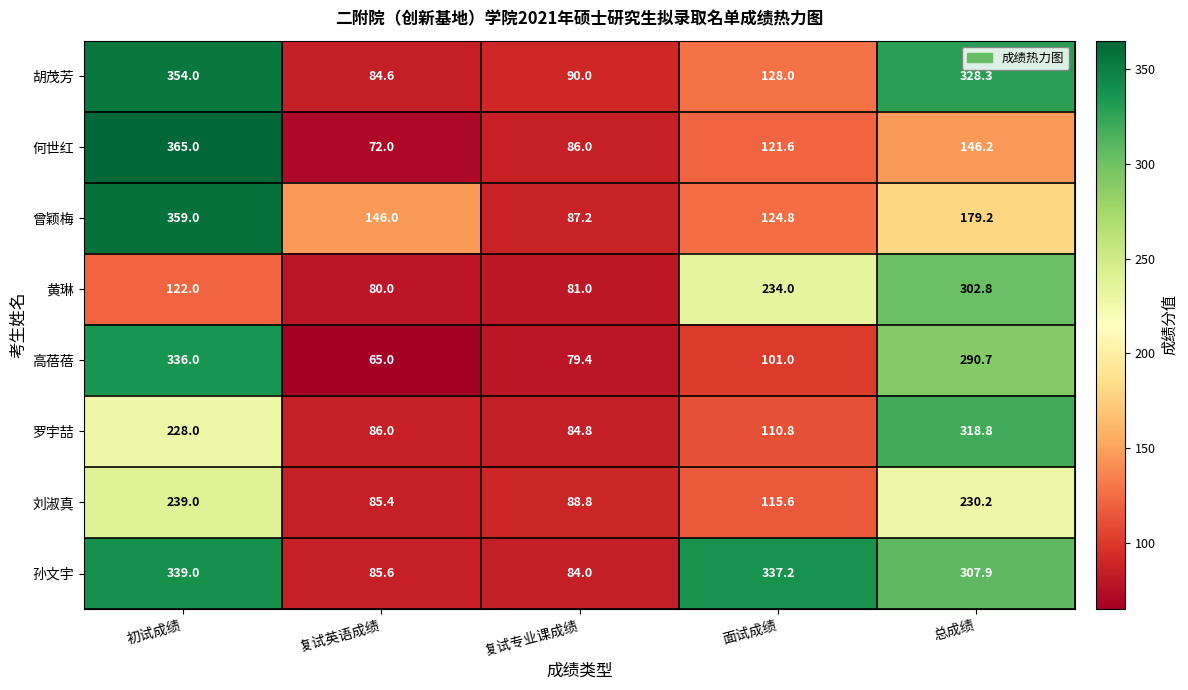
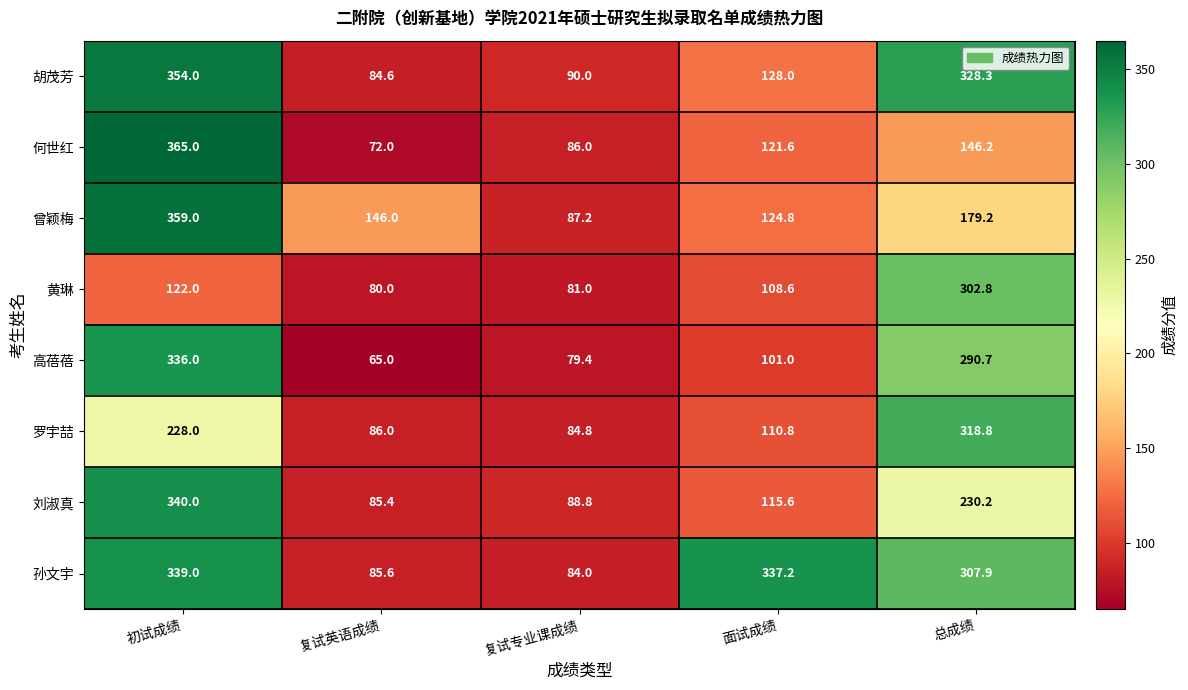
  {
    "胡茂芳": {
      "初试成绩": 354.0,
      "复试英语成绩": 84.6,
      "复试专业课成绩": 90.0,
      "面试成绩": 128.0
    },
    "何世红": {
      "初试成绩": 365.0,
      "复试英语成绩": 72.0,
      "复试专业课成绩": 86.0,
      "面试成绩": 121.6,
      "总成绩": 146.2
    },
    "曾颖梅": {
      "初试成绩": 359.0,
      "复试英语成绩": 146.0,
      "复试专业课成绩": 87.2,
      "面试成绩": 124.8,
      "总成绩": 179.2
    },
    "黄琳": {
      "初试成绩": 122.0,
      "复试英语成绩": 80.0,
      "复试专业课成绩": 81.0,
-     "面试成绩": 234.0,
+     "面试成绩": 108.6,
      "总成绩": 302.8
    },
    "高蓓蓓": {
      "初试成绩": 336.0,
      "复试英语成绩": 65.0,
      "复试专业课成绩": 79.4,
      "面试成绩": 101.0,
      "总成绩": 290.7
    },
    "罗宇喆": {
      "初试成绩": 228.0,
      "复试英语成绩": 86.0,
      "复试专业课成绩": 84.8,
      "面试成绩": 110.8,
      "总成绩": 318.8
    },
    "刘淑真": {
-     "初试成绩": 239.0,
+     "初试成绩": 340.0,
      "复试英语成绩": 85.4,
      "复试专业课成绩": 88.8,
      "面试成绩": 115.6,
      "总成绩": 230.2
    },
    "孙文宇": {
      "初试成绩": 339.0,
      "复试英语成绩": 85.6,
      "复试专业课成绩": 84.0,
      "面试成绩": 337.2,
      "总成绩": 307.9
    }
  }
